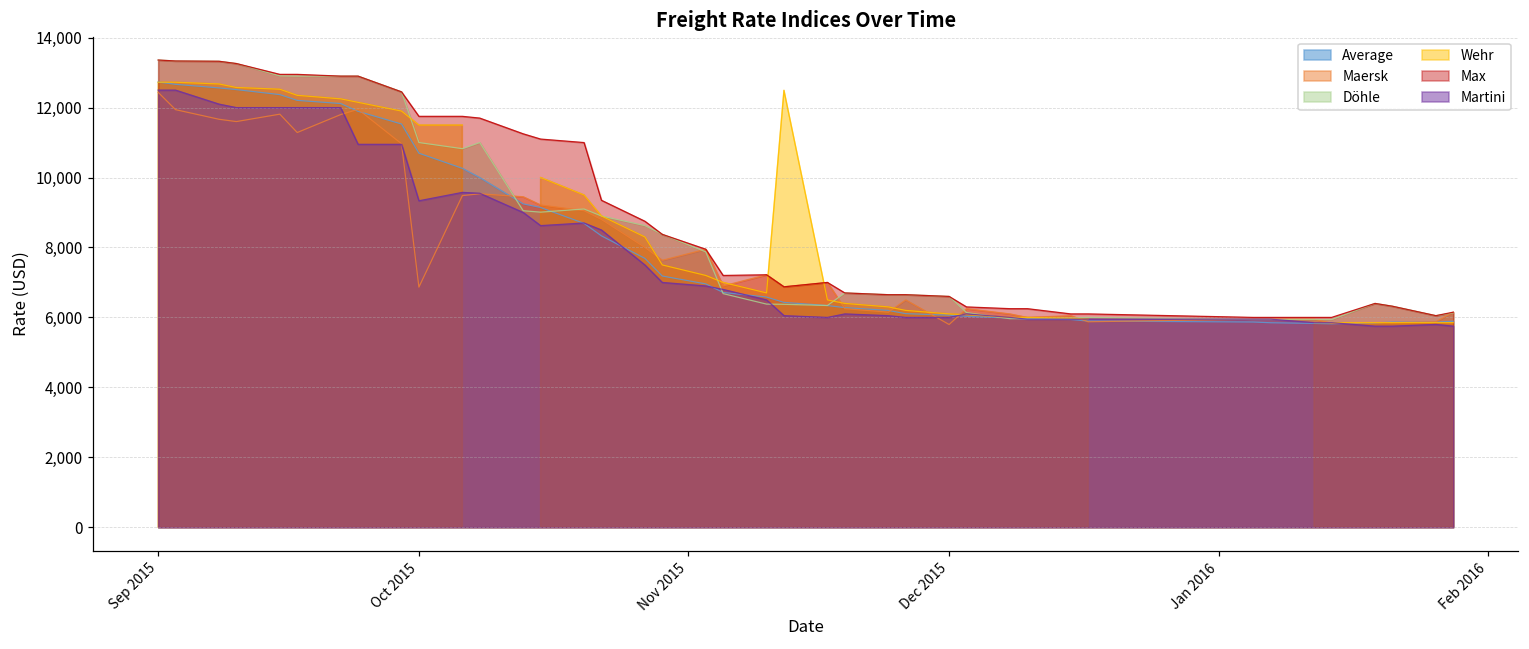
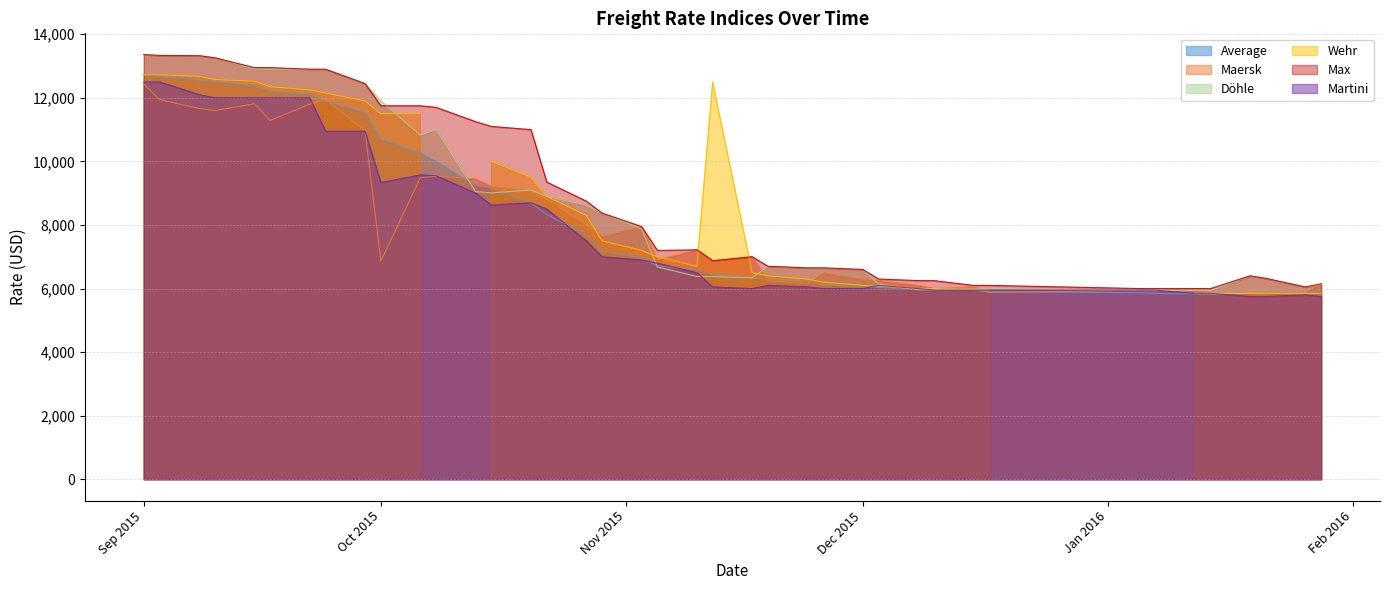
  {
    "Average": {
      "Oct 2015": "10,700"
    },
    "Maersk": {
      "Oct 2015": "6,900",
-     "Dec 2015": "5,800"
+     "Dec 2015": "6,300"
    },
    "Döhle": {
-     "Oct 2015": "11,000"
+     "Oct 2015": "11,900"
    },
    "Max": {
      "Oct 2015": "11,800"
    },
    "Martini": {
      "Oct 2015": "9,300"
    }
  }
